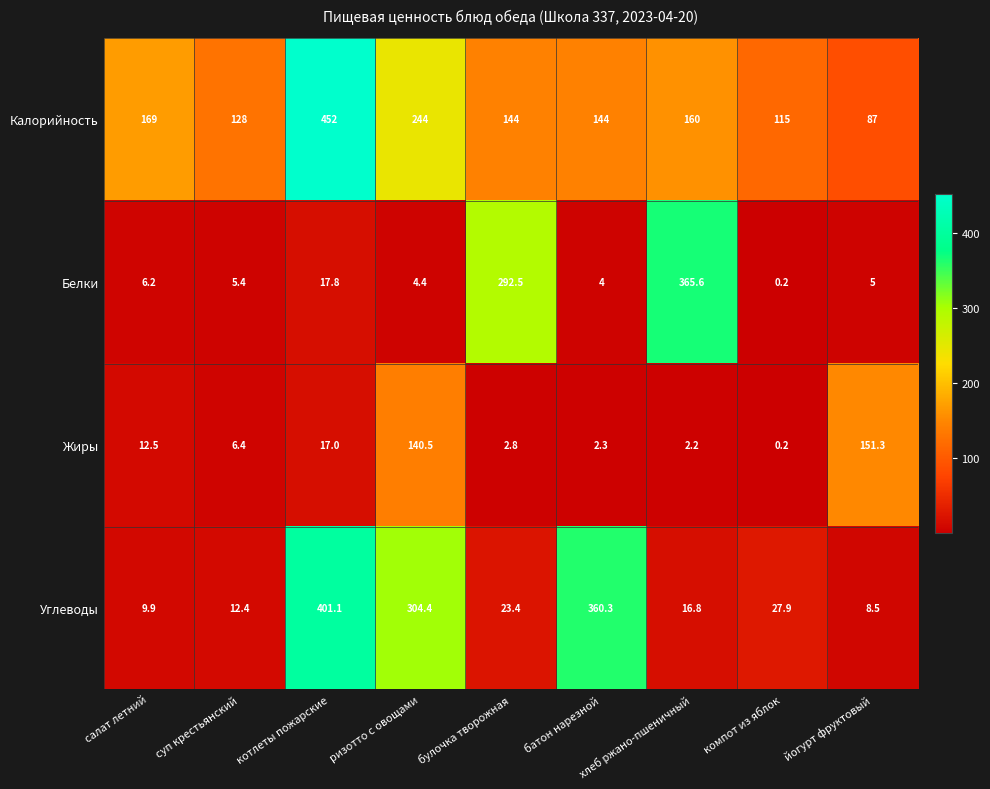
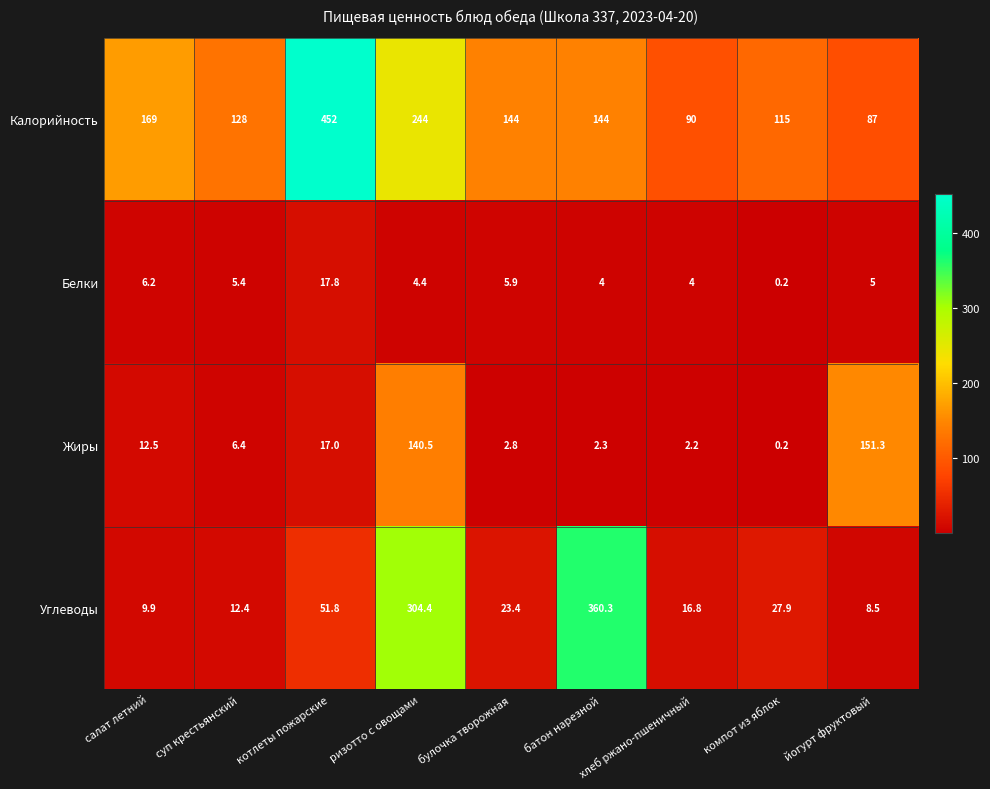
  {
    "Калорийность": {
      "салат летний": 169,
      "суп крестьянский": 128,
      "котлеты пожарские": 452,
      "ризотто с овощами": 244,
      "булочка творожная": 144,
      "батон нарезной": 144,
-     "хлеб ржано-пшеничный": 160,
+     "хлеб ржано-пшеничный": 90,
      "компот из яблок": 115,
      "йогурт фруктовый": 87
    },
    "Белки": {
      "салат летний": 6.2,
      "суп крестьянский": 5.4,
      "котлеты пожарские": 17.8,
      "ризотто с овощами": 4.4,
-     "булочка творожная": 292.5,
+     "булочка творожная": 5.9,
      "батон нарезной": 4,
-     "хлеб ржано-пшеничный": 365.6,
+     "хлеб ржано-пшеничный": 4,
      "компот из яблок": 0.2,
      "йогурт фруктовый": 5
    },
    "Жиры": {
      "салат летний": 12.5,
      "суп крестьянский": 6.4,
      "котлеты пожарские": 17.0,
      "ризотто с овощами": 140.5,
      "булочка творожная": 2.8,
      "батон нарезной": 2.3,
      "хлеб ржано-пшеничный": 2.2,
      "компот из яблок": 0.2,
      "йогурт фруктовый": 151.3
    },
    "Углеводы": {
      "салат летний": 9.9,
      "суп крестьянский": 12.4,
-     "котлеты пожарские": 401.1,
+     "котлеты пожарские": 51.8,
      "ризотто с овощами": 304.4,
      "булочка творожная": 23.4,
      "батон нарезной": 360.3,
      "хлеб ржано-пшеничный": 16.8,
      "компот из яблок": 27.9,
      "йогурт фруктовый": 8.5
    }
  }
